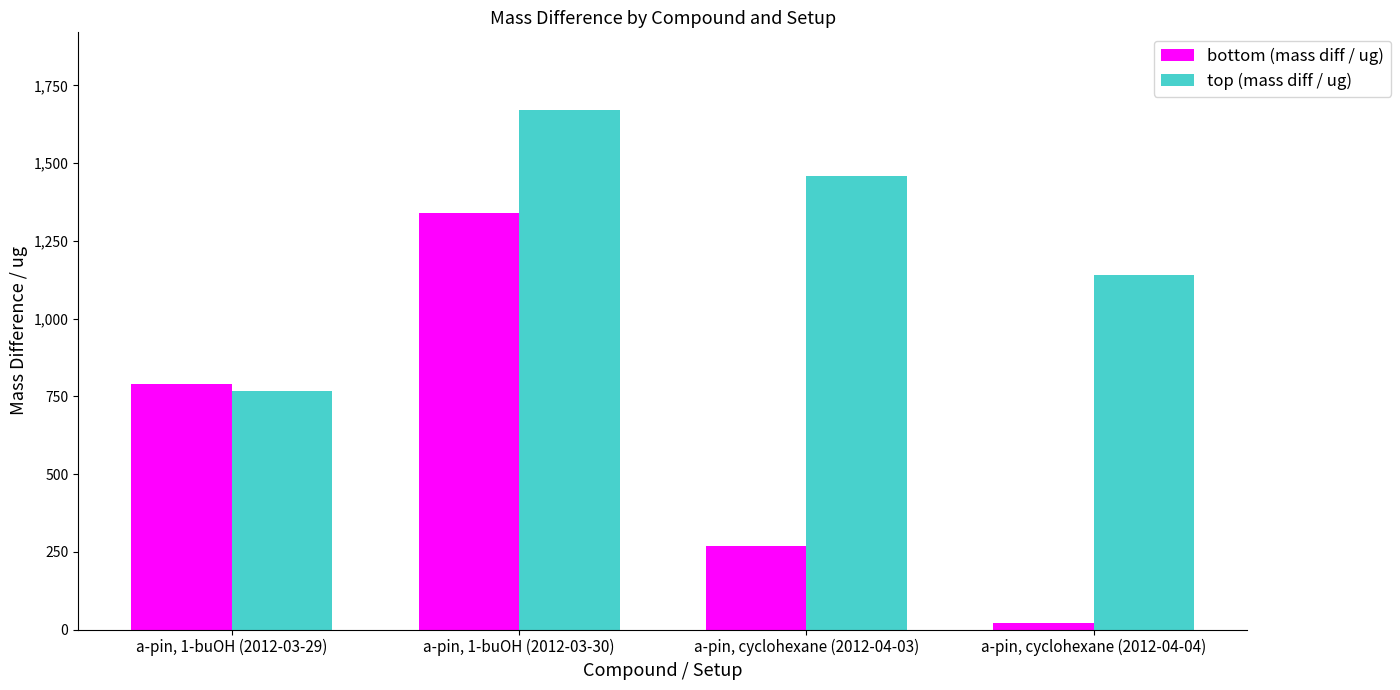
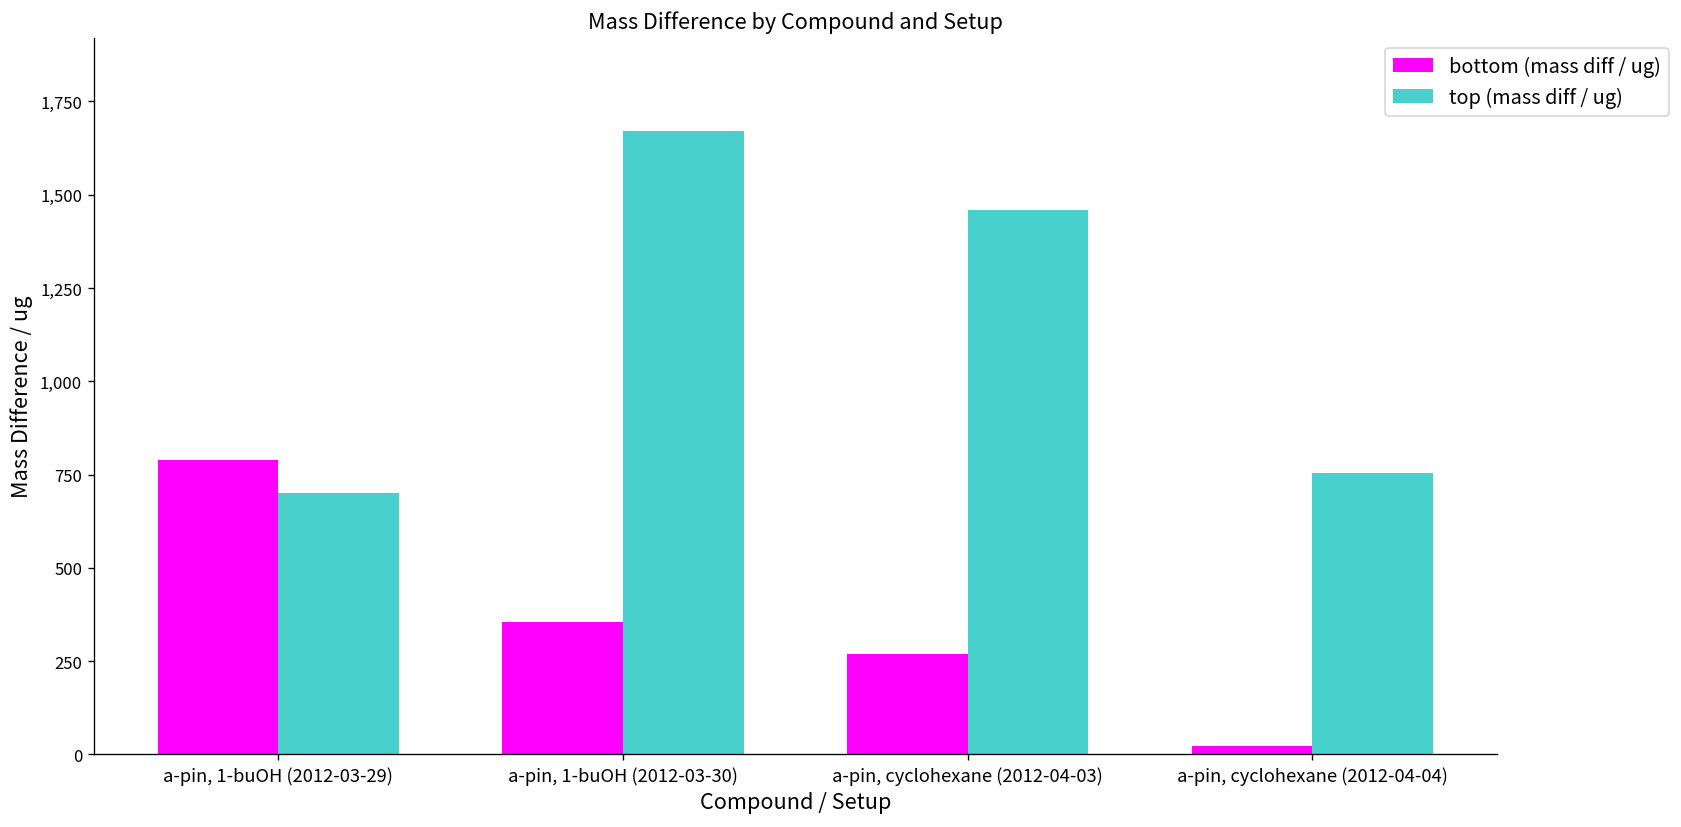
  {
    "bottom (mass diff / ug)": {
      "a-pin, 1-buOH (2012-03-29)": "790",
-     "a-pin, 1-buOH (2012-03-30)": "1,340",
+     "a-pin, 1-buOH (2012-03-30)": "350",
      "a-pin, cyclohexane (2012-04-03)": "270",
      "a-pin, cyclohexane (2012-04-04)": "20"
    },
    "top (mass diff / ug)": {
-     "a-pin, 1-buOH (2012-03-29)": "770",
+     "a-pin, 1-buOH (2012-03-29)": "700",
      "a-pin, 1-buOH (2012-03-30)": "1,670",
      "a-pin, cyclohexane (2012-04-03)": "1,460",
-     "a-pin, cyclohexane (2012-04-04)": "1,140"
+     "a-pin, cyclohexane (2012-04-04)": "750"
    }
  }
